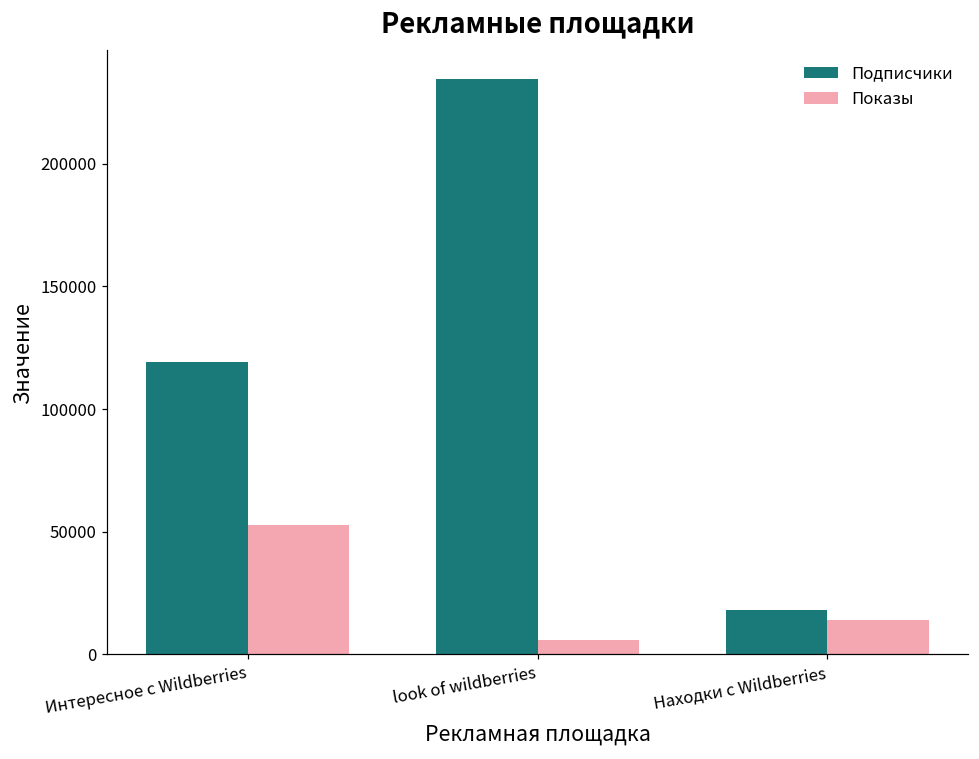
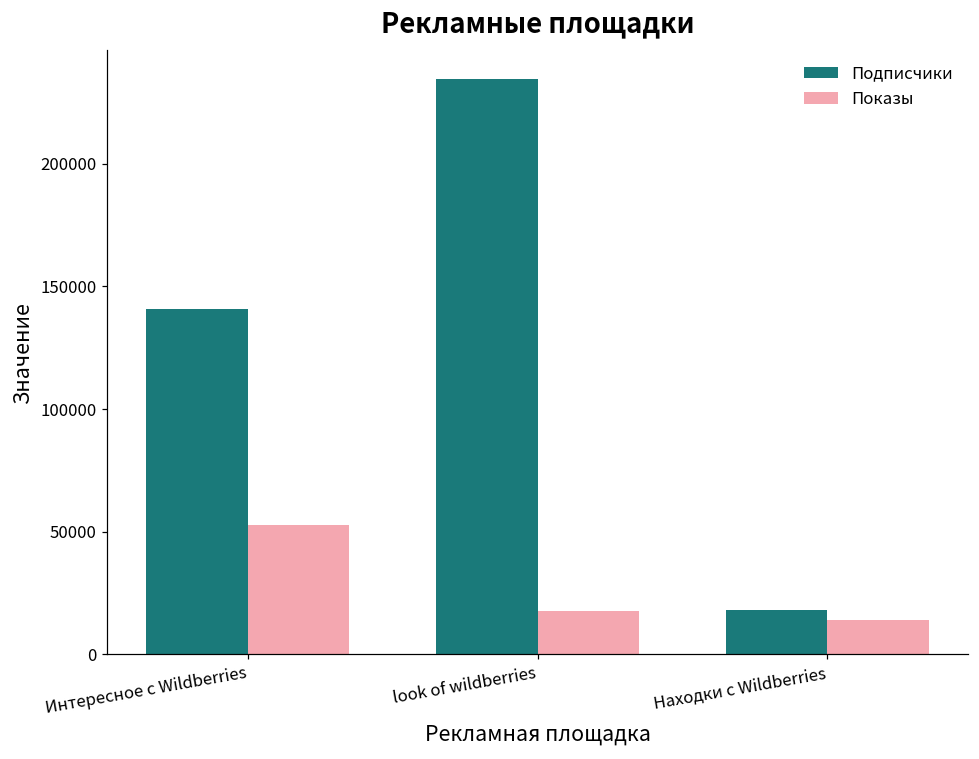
  {
    "Подписчики": {
-     "Интересное с Wildberries": 119000,
+     "Интересное с Wildberries": 141000,
      "look of wildberries": 235000,
      "Находки с Wildberries": 18000
    },
    "Показы": {
      "Интересное с Wildberries": 53000,
-     "look of wildberries": 6000,
+     "look of wildberries": 17000,
      "Находки с Wildberries": 14000
    }
  }
